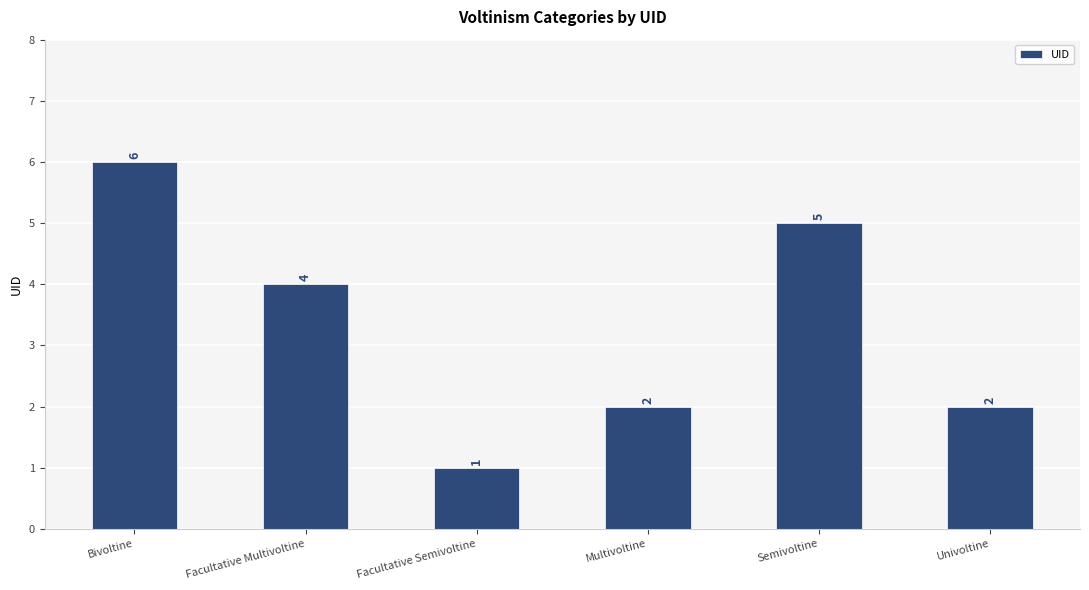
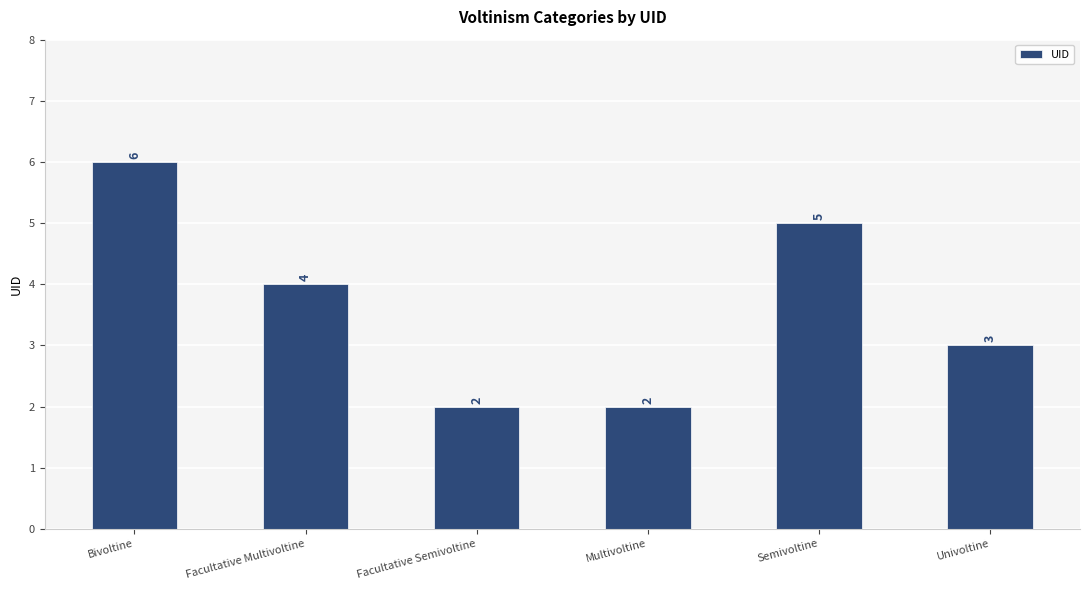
  {
    "Bivoltine": 6,
    "Facultative Multivoltine": 4,
-   "Facultative Semivoltine": 1,
+   "Facultative Semivoltine": 2,
    "Multivoltine": 2,
    "Semivoltine": 5,
-   "Univoltine": 2
+   "Univoltine": 3
  }
